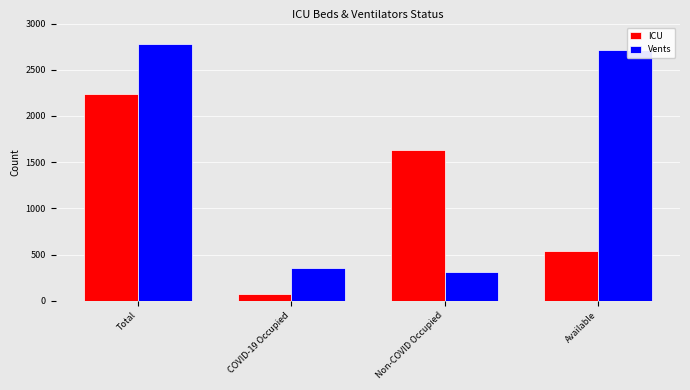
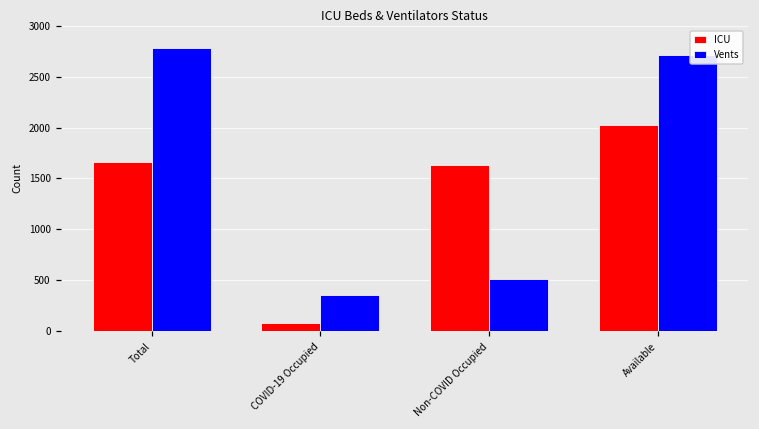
  {
    "ICU": {
-     "Total": 2200,
+     "Total": 1700,
      "COVID-19 Occupied": 100,
      "Non-COVID Occupied": 1600,
-     "Available": 500
+     "Available": 2000
    },
    "Vents": {
      "Total": 2800,
      "COVID-19 Occupied": 400,
-     "Non-COVID Occupied": 300,
+     "Non-COVID Occupied": 500,
      "Available": 2700
    }
  }
